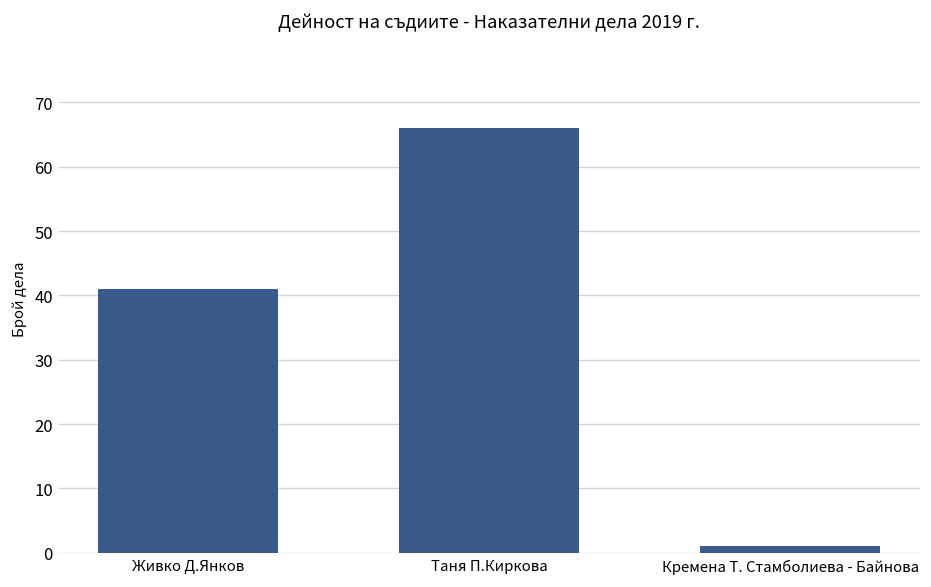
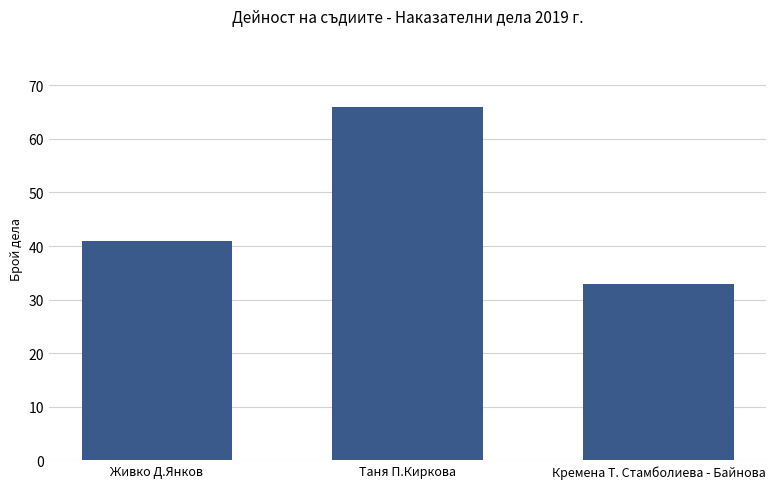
  {
    "Живко Д.Янков": 41,
    "Таня П.Киркова": 66,
-   "Кремена Т. Стамболиева - Байнова": 1
+   "Кремена Т. Стамболиева - Байнова": 33
  }
